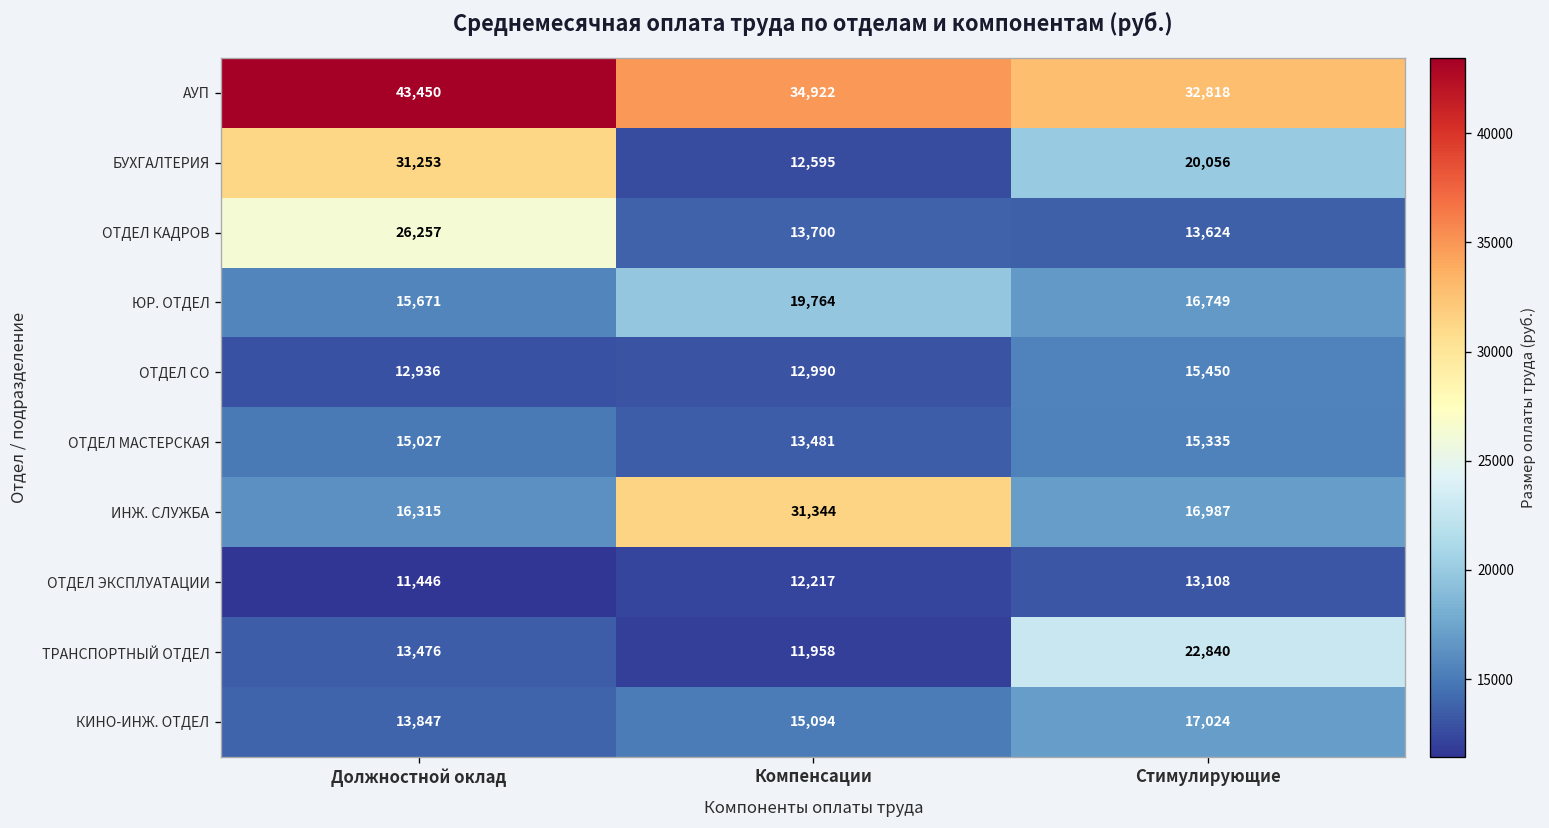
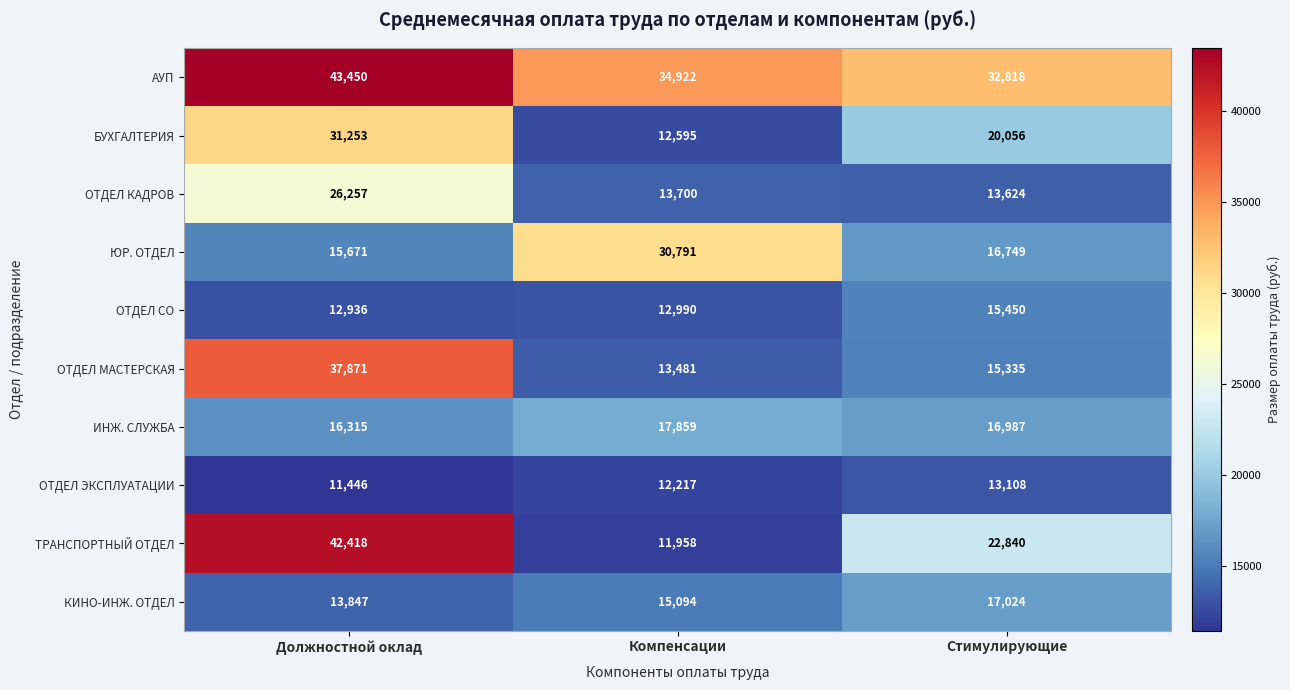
  {
    "АУП": {
      "Должностной оклад": "43,450",
      "Компенсации": "34,922",
      "Стимулирующие": "32,818"
    },
    "БУХГАЛТЕРИЯ": {
      "Должностной оклад": "31,253",
      "Компенсации": "12,595",
      "Стимулирующие": "20,056"
    },
    "ОТДЕЛ КАДРОВ": {
      "Должностной оклад": "26,257",
      "Компенсации": "13,700",
      "Стимулирующие": "13,624"
    },
    "ЮР. ОТДЕЛ": {
      "Должностной оклад": "15,671",
-     "Компенсации": "19,764",
+     "Компенсации": "30,791",
      "Стимулирующие": "16,749"
    },
    "ОТДЕЛ СО": {
      "Должностной оклад": "12,936",
      "Компенсации": "12,990",
      "Стимулирующие": "15,450"
    },
    "ОТДЕЛ МАСТЕРСКАЯ": {
-     "Должностной оклад": "15,027",
+     "Должностной оклад": "37,871",
      "Компенсации": "13,481",
      "Стимулирующие": "15,335"
    },
    "ИНЖ. СЛУЖБА": {
      "Должностной оклад": "16,315",
-     "Компенсации": "31,344",
+     "Компенсации": "17,859",
      "Стимулирующие": "16,987"
    },
    "ОТДЕЛ ЭКСПЛУАТАЦИИ": {
      "Должностной оклад": "11,446",
      "Компенсации": "12,217",
      "Стимулирующие": "13,108"
    },
    "ТРАНСПОРТНЫЙ ОТДЕЛ": {
-     "Должностной оклад": "13,476",
+     "Должностной оклад": "42,418",
      "Компенсации": "11,958",
      "Стимулирующие": "22,840"
    },
    "КИНО-ИНЖ. ОТДЕЛ": {
      "Должностной оклад": "13,847",
      "Компенсации": "15,094",
      "Стимулирующие": "17,024"
    }
  }
